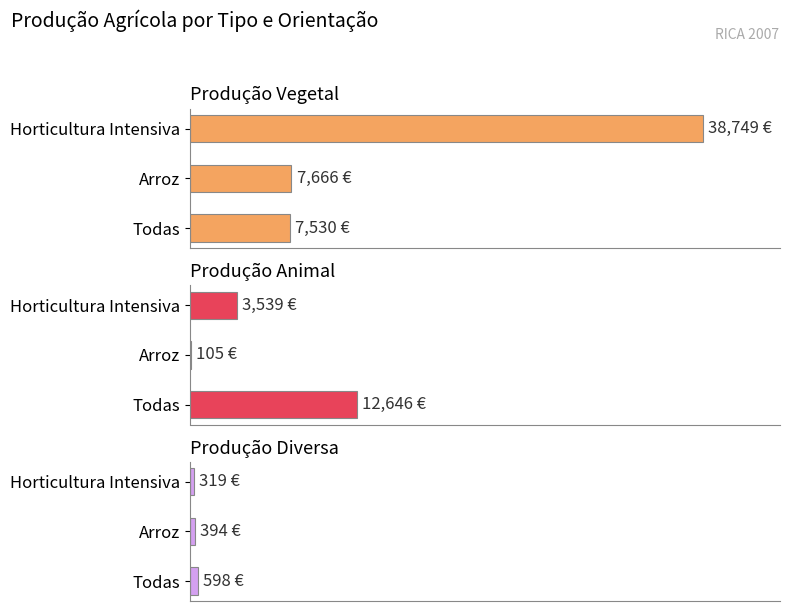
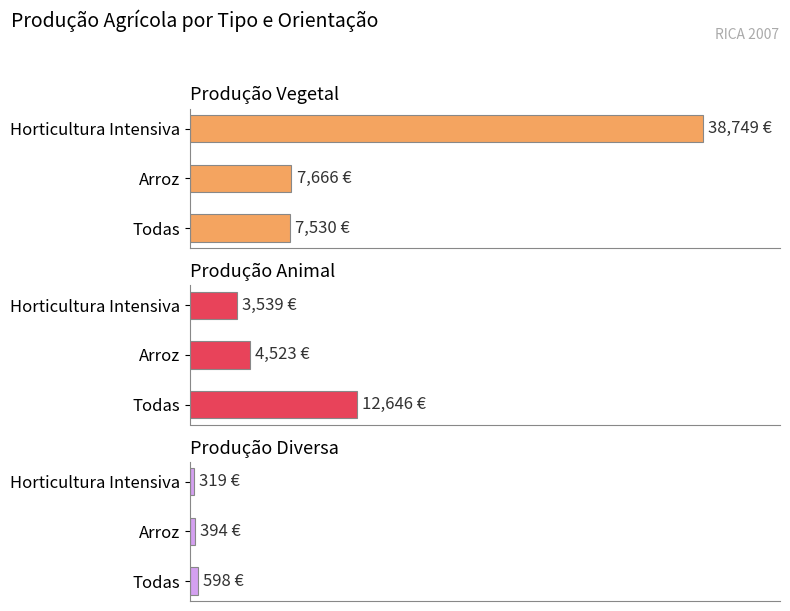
  {
    "Produção Vegetal": {
      "Horticultura Intensiva": "38,749",
      "Arroz": "7,666",
      "Todas": "7,530"
    },
    "Produção Animal": {
      "Horticultura Intensiva": "3,539",
-     "Arroz": "105",
+     "Arroz": "4,523",
      "Todas": "12,646"
    },
    "Produção Diversa": {
      "Horticultura Intensiva": "319",
      "Arroz": "394",
      "Todas": "598"
    }
  }
